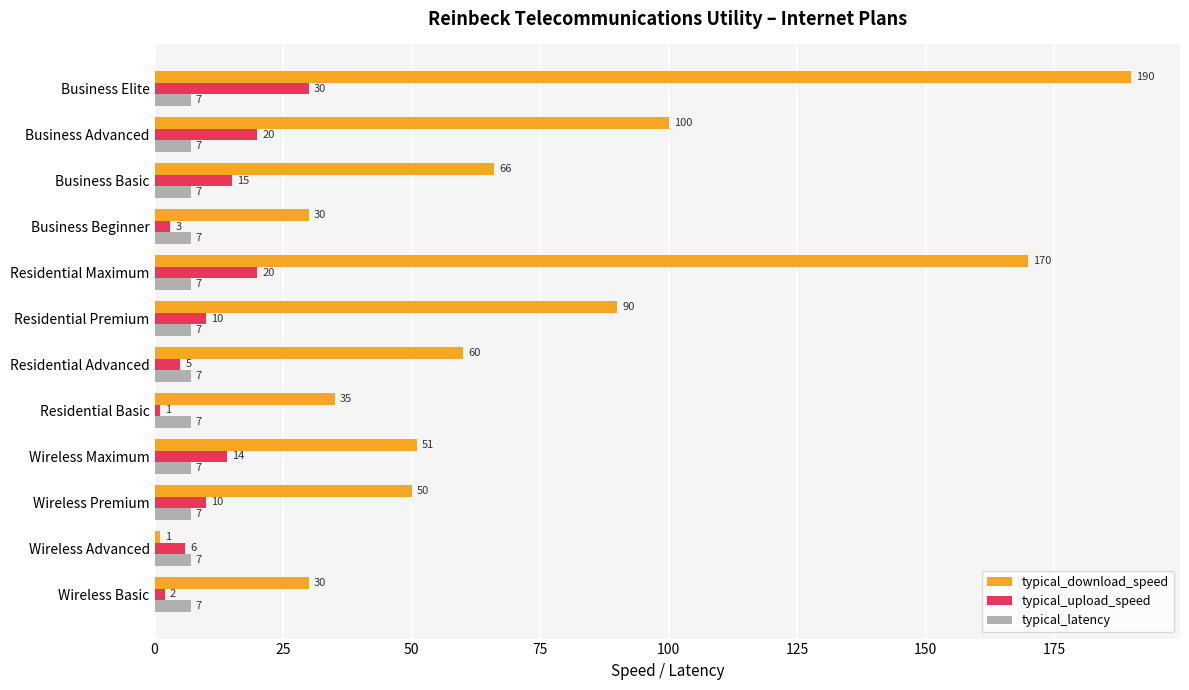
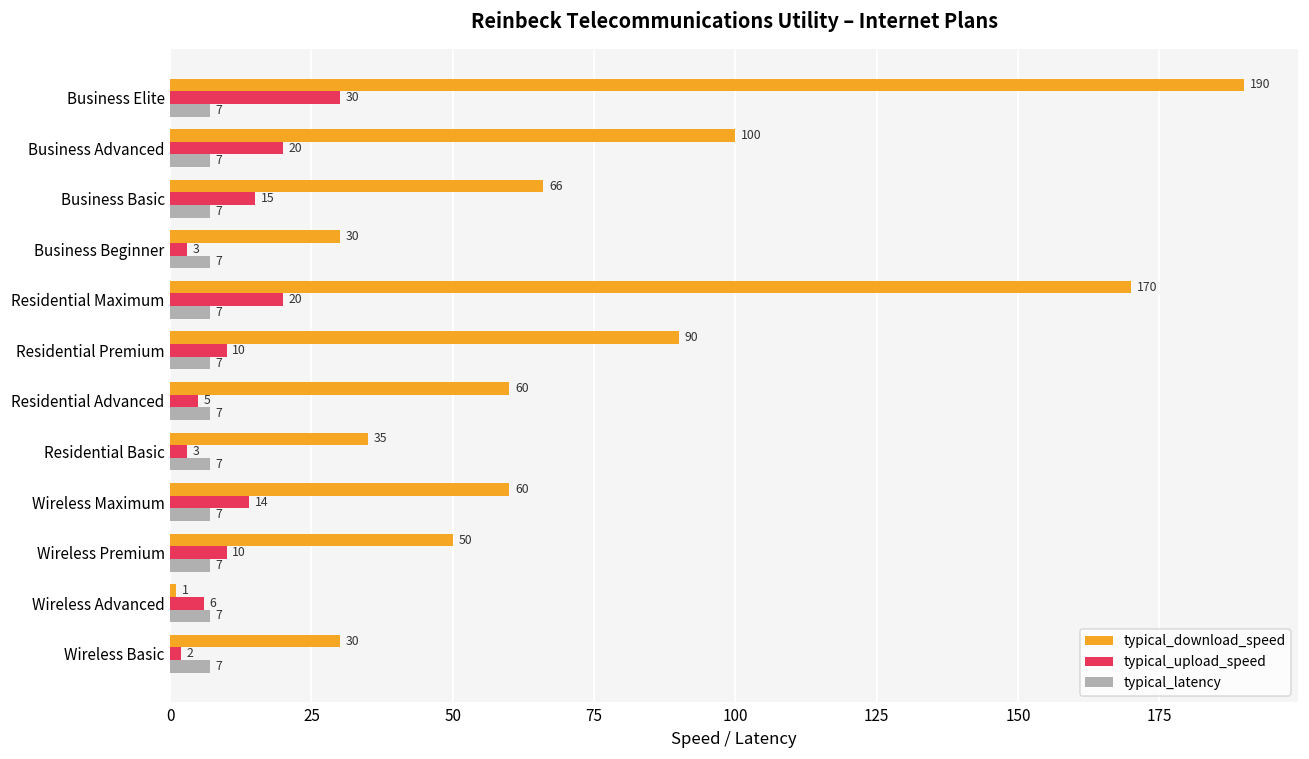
  {
    "typical_download_speed": {
      "Business Elite": 190,
      "Business Advanced": 100,
      "Business Basic": 66,
      "Business Beginner": 30,
      "Residential Maximum": 170,
      "Residential Premium": 90,
      "Residential Advanced": 60,
      "Residential Basic": 35,
-     "Wireless Maximum": 51,
+     "Wireless Maximum": 60,
      "Wireless Premium": 50,
      "Wireless Advanced": 1,
      "Wireless Basic": 30
    },
    "typical_upload_speed": {
      "Business Elite": 30,
      "Business Advanced": 20,
      "Business Basic": 15,
      "Business Beginner": 3,
      "Residential Maximum": 20,
      "Residential Premium": 10,
      "Residential Advanced": 5,
-     "Residential Basic": 1,
+     "Residential Basic": 3,
      "Wireless Maximum": 14,
      "Wireless Premium": 10,
      "Wireless Advanced": 6,
      "Wireless Basic": 2
    },
    "typical_latency": {
      "Business Elite": 7,
      "Business Advanced": 7,
      "Business Basic": 7,
      "Business Beginner": 7,
      "Residential Maximum": 7,
      "Residential Premium": 7,
      "Residential Advanced": 7,
      "Residential Basic": 7,
      "Wireless Maximum": 7,
      "Wireless Premium": 7,
      "Wireless Advanced": 7,
      "Wireless Basic": 7
    }
  }
